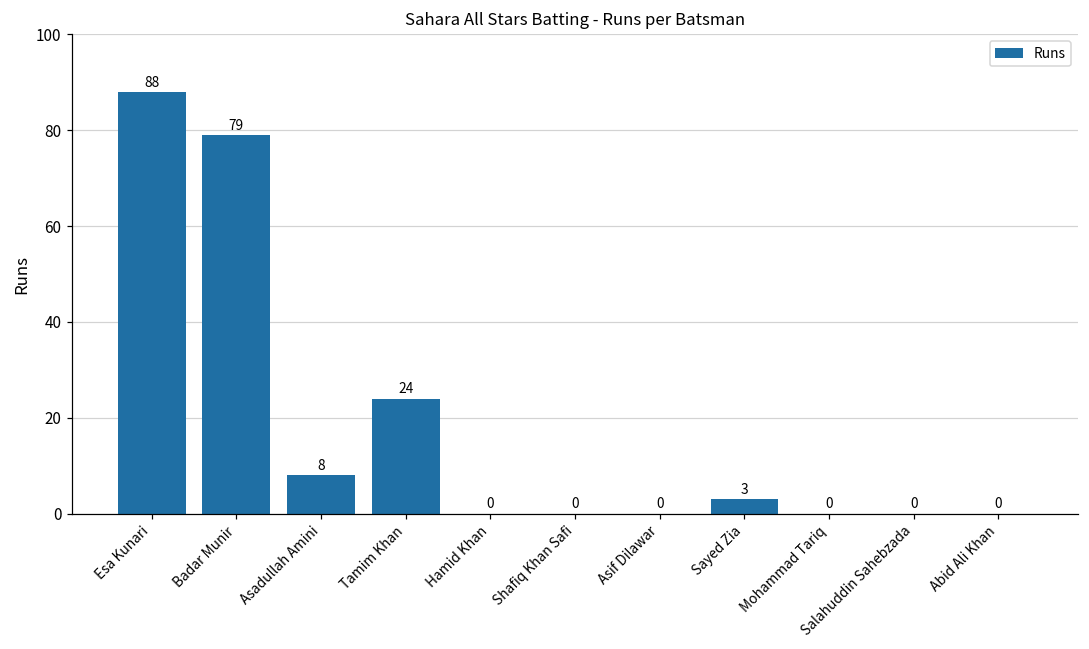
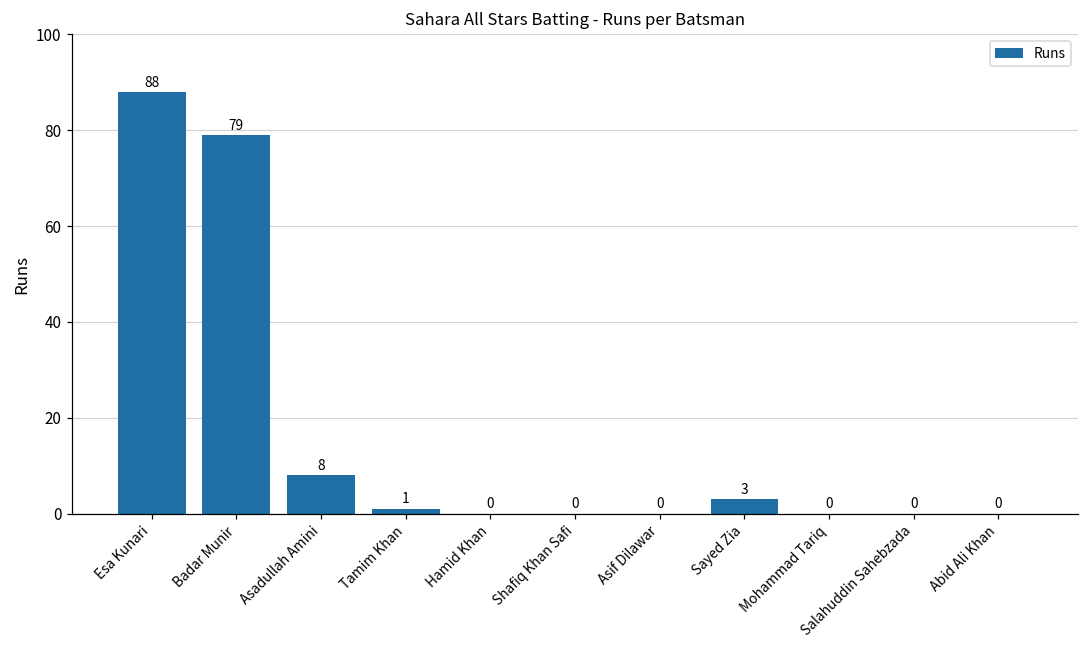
  {
    "Esa Kunari": 88,
    "Badar Munir": 79,
    "Asadullah Amini": 8,
-   "Tamim Khan": 24,
+   "Tamim Khan": 1,
    "Hamid Khan": 0,
    "Shafiq Khan Safi": 0,
    "Asif Dilawar": 0,
    "Sayed Zia": 3,
    "Mohammad Tariq": 0,
    "Salahuddin Sahebzada": 0,
    "Abid Ali Khan": 0
  }
